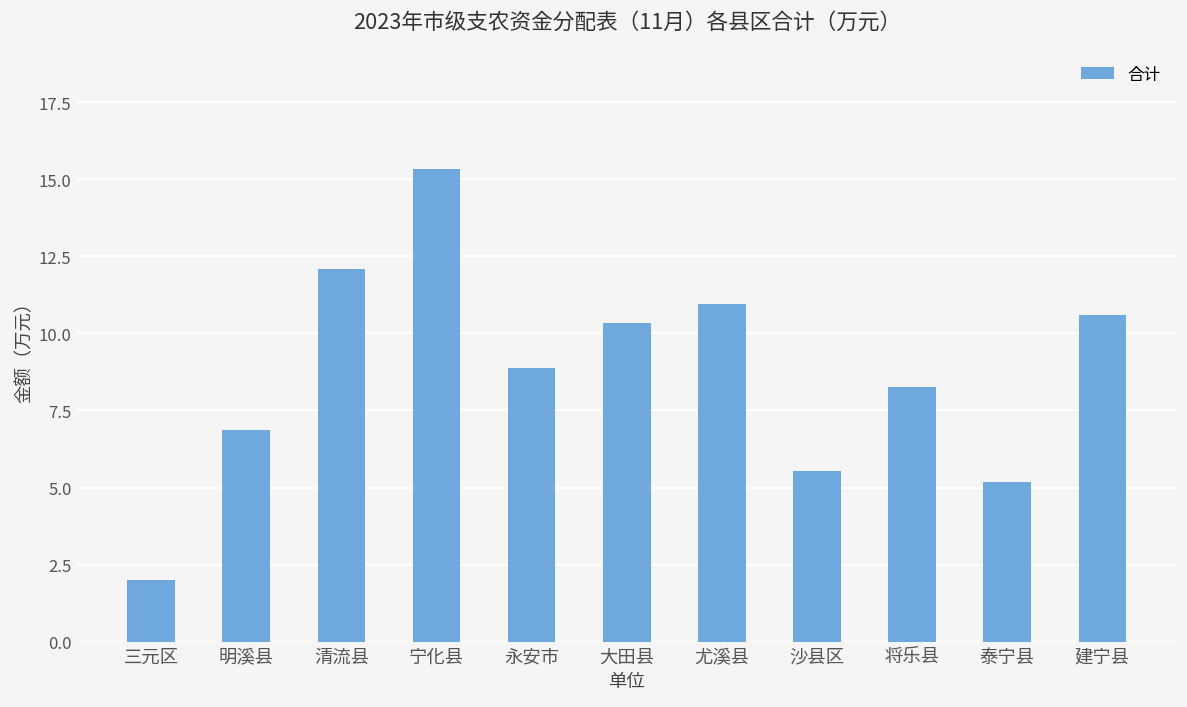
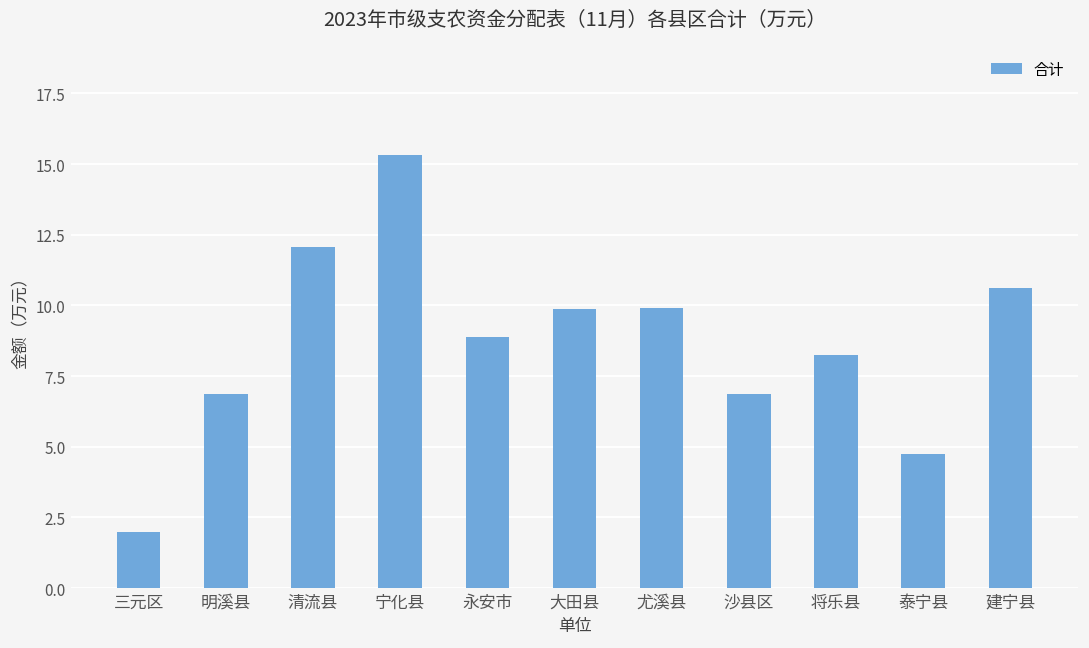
  {
    "三元区": 2.0,
    "明溪县": 6.9,
    "清流县": 12.1,
    "宁化县": 15.3,
    "永安市": 8.9,
-   "大田县": 10.3,
-   "尤溪县": 10.9,
-   "沙县区": 5.5,
+   "大田县": 9.9,
+   "尤溪县": 9.9,
+   "沙县区": 6.9,
    "将乐县": 8.3,
-   "泰宁县": 5.2,
+   "泰宁县": 4.8,
    "建宁县": 10.6
  }
